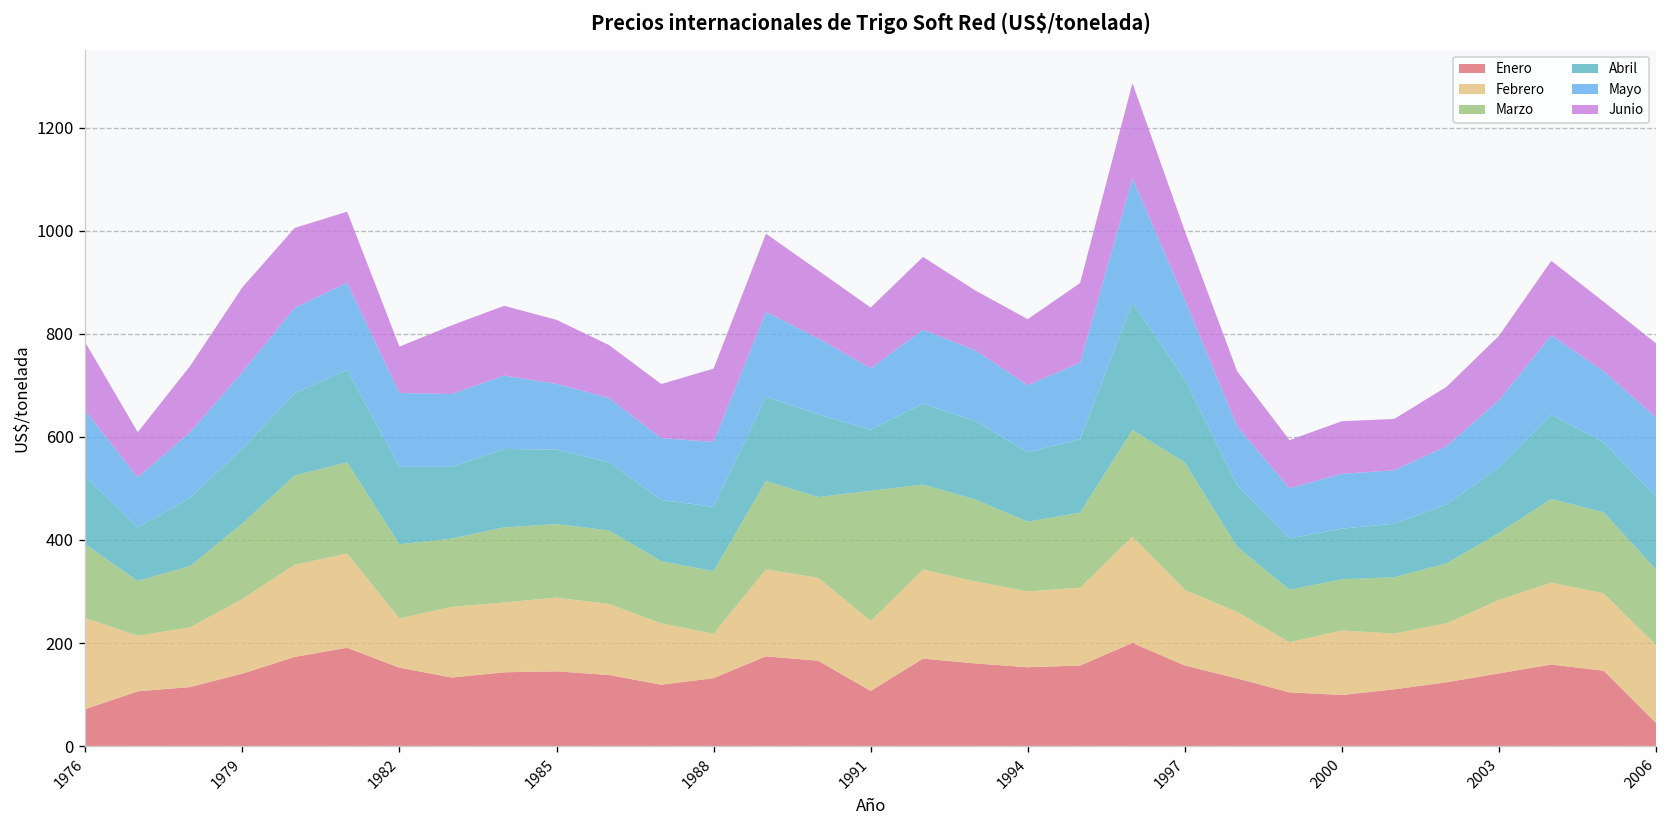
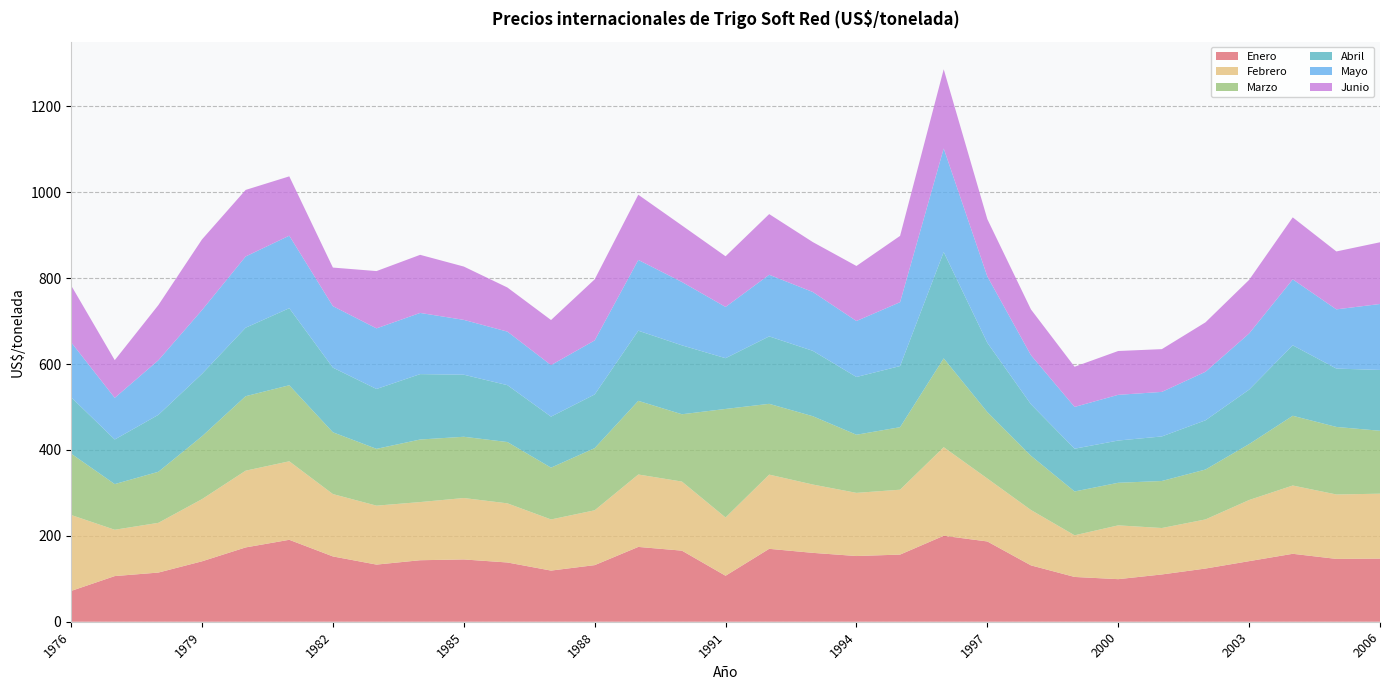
  {
    "Enero": {
      "1976": 70,
      "1979": 140,
      "1982": 150,
      "1985": 150,
      "1988": 130,
      "1991": 110,
      "1994": 150,
-     "1997": 160,
+     "1997": 190,
      "2000": 100,
      "2003": 140,
-     "2006": 40
+     "2006": 150
    },
    "Febrero": {
      "1976": 180,
      "1979": 140,
-     "1982": 100,
+     "1982": 150,
      "1985": 140,
-     "1988": 90,
+     "1988": 130,
      "1991": 140,
      "1994": 150,
      "1997": 150,
      "2000": 130,
      "2003": 140,
      "2006": 150
    },
    "Marzo": {
      "1976": 140,
      "1979": 150,
      "1982": 140,
      "1985": 140,
-     "1988": 120,
+     "1988": 140,
      "1991": 250,
      "1994": 140,
-     "1997": 250,
+     "1997": 150,
      "2000": 100,
      "2003": 130,
      "2006": 150
    },
    "Junio": {
      "1976": 130,
      "1979": 160,
      "1982": 90,
      "1985": 120,
      "1988": 140,
      "1991": 120,
      "1994": 130,
      "1997": 130,
      "2000": 100,
      "2003": 120,
      "2006": 140
    }
  }
